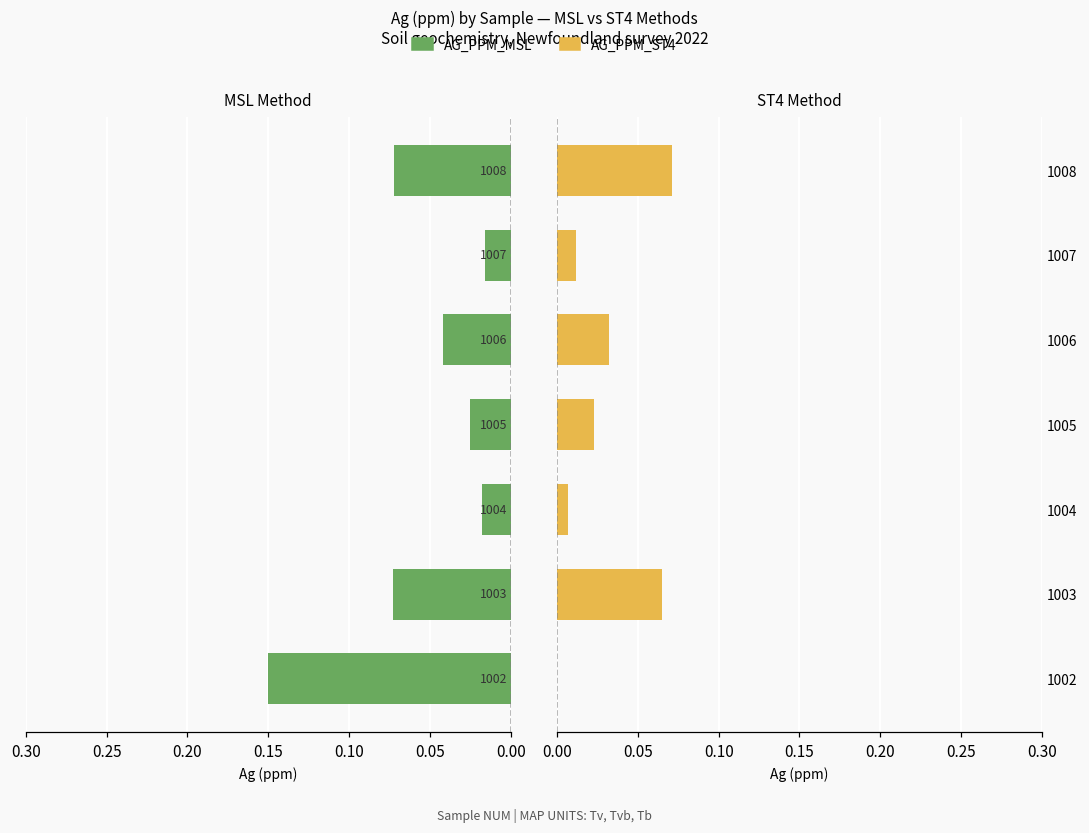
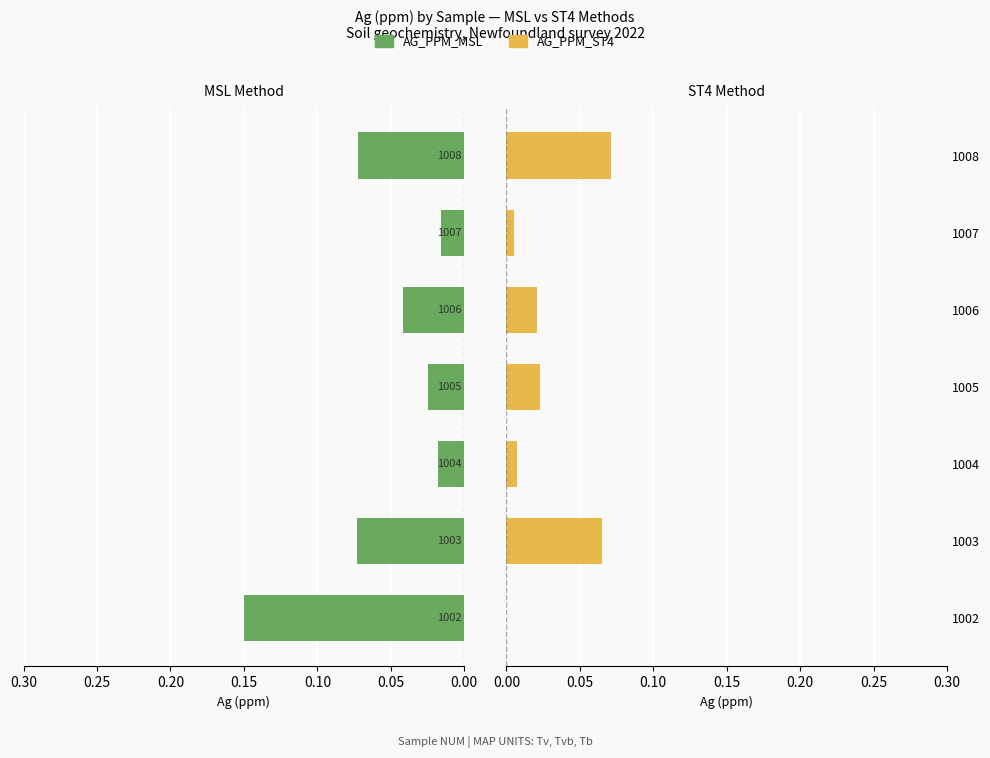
  {
    "ST4 Method": {
      "1008": 0.071,
-     "1007": 0.012,
-     "1006": 0.032,
+     "1007": 0.005,
+     "1006": 0.021,
      "1005": 0.023,
      "1004": 0.007,
      "1003": 0.065,
      "1002": 0.000
    }
  }
